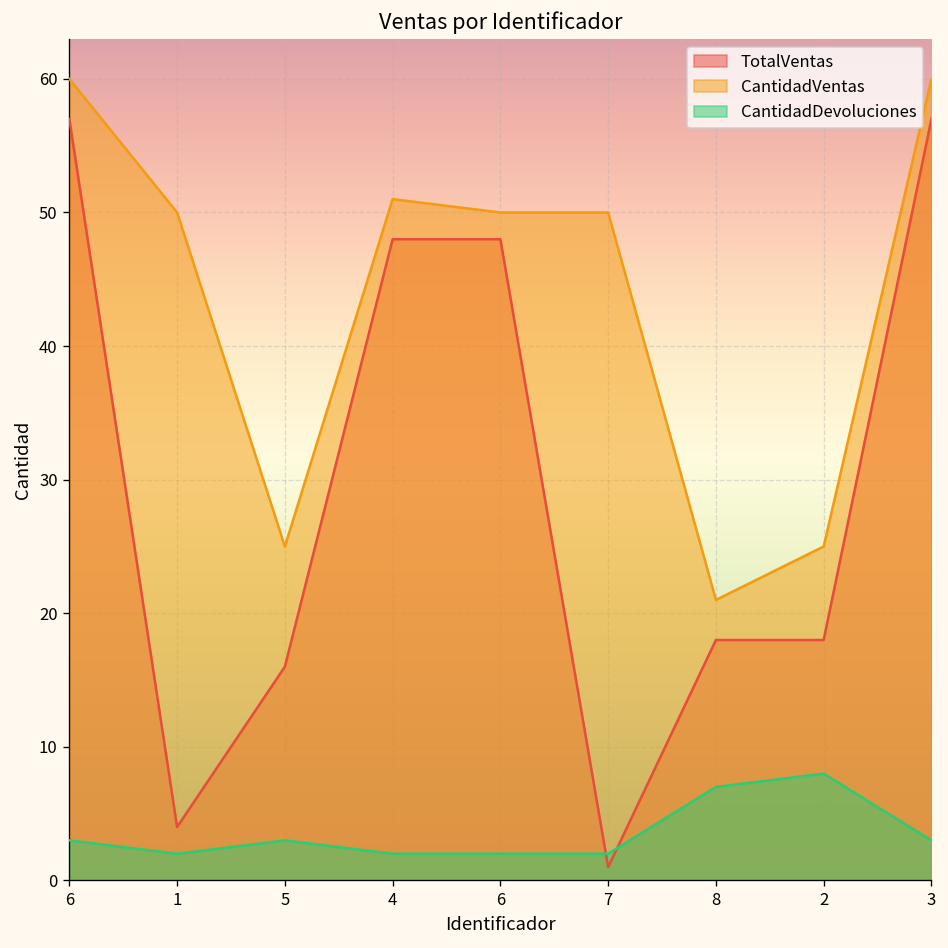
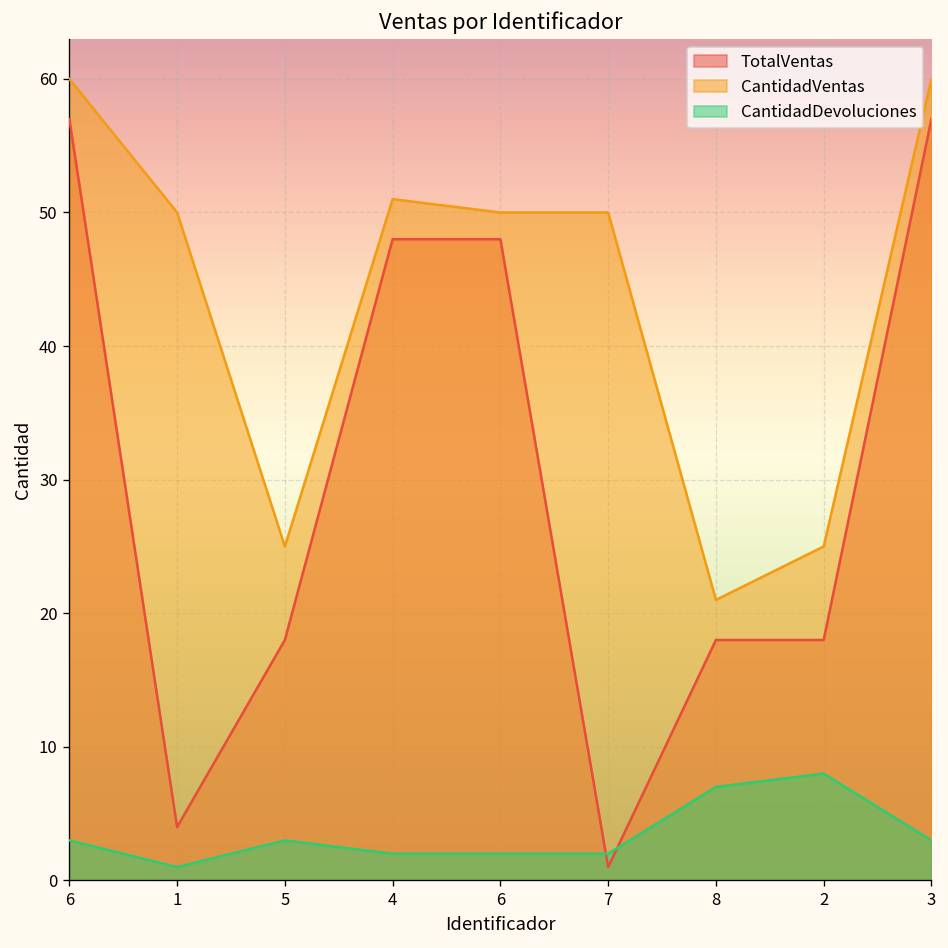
  {
    "TotalVentas": {
      "1": 4,
-     "5": 16,
+     "5": 18,
      "4": 48,
      "7": 1,
      "8": 18,
      "2": 18,
      "3": 57
    },
    "CantidadVentas": {
      "1": 50,
      "5": 25,
      "4": 51,
      "7": 50,
      "8": 21,
      "2": 25,
      "3": 60
    },
    "CantidadDevoluciones": {
-     "1": 2,
+     "1": 1,
      "5": 3,
      "4": 2,
      "7": 2,
      "8": 7,
      "2": 8,
      "3": 3
    }
  }
